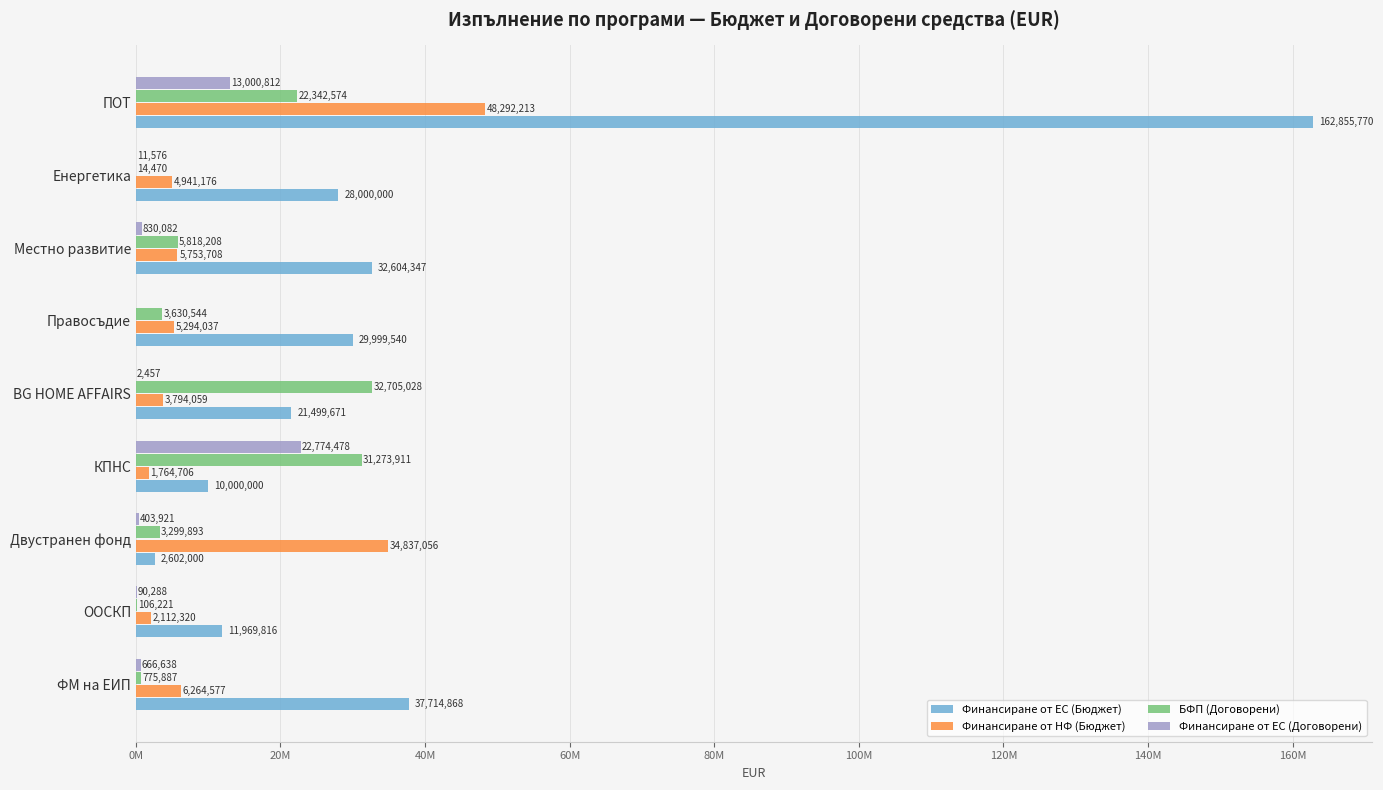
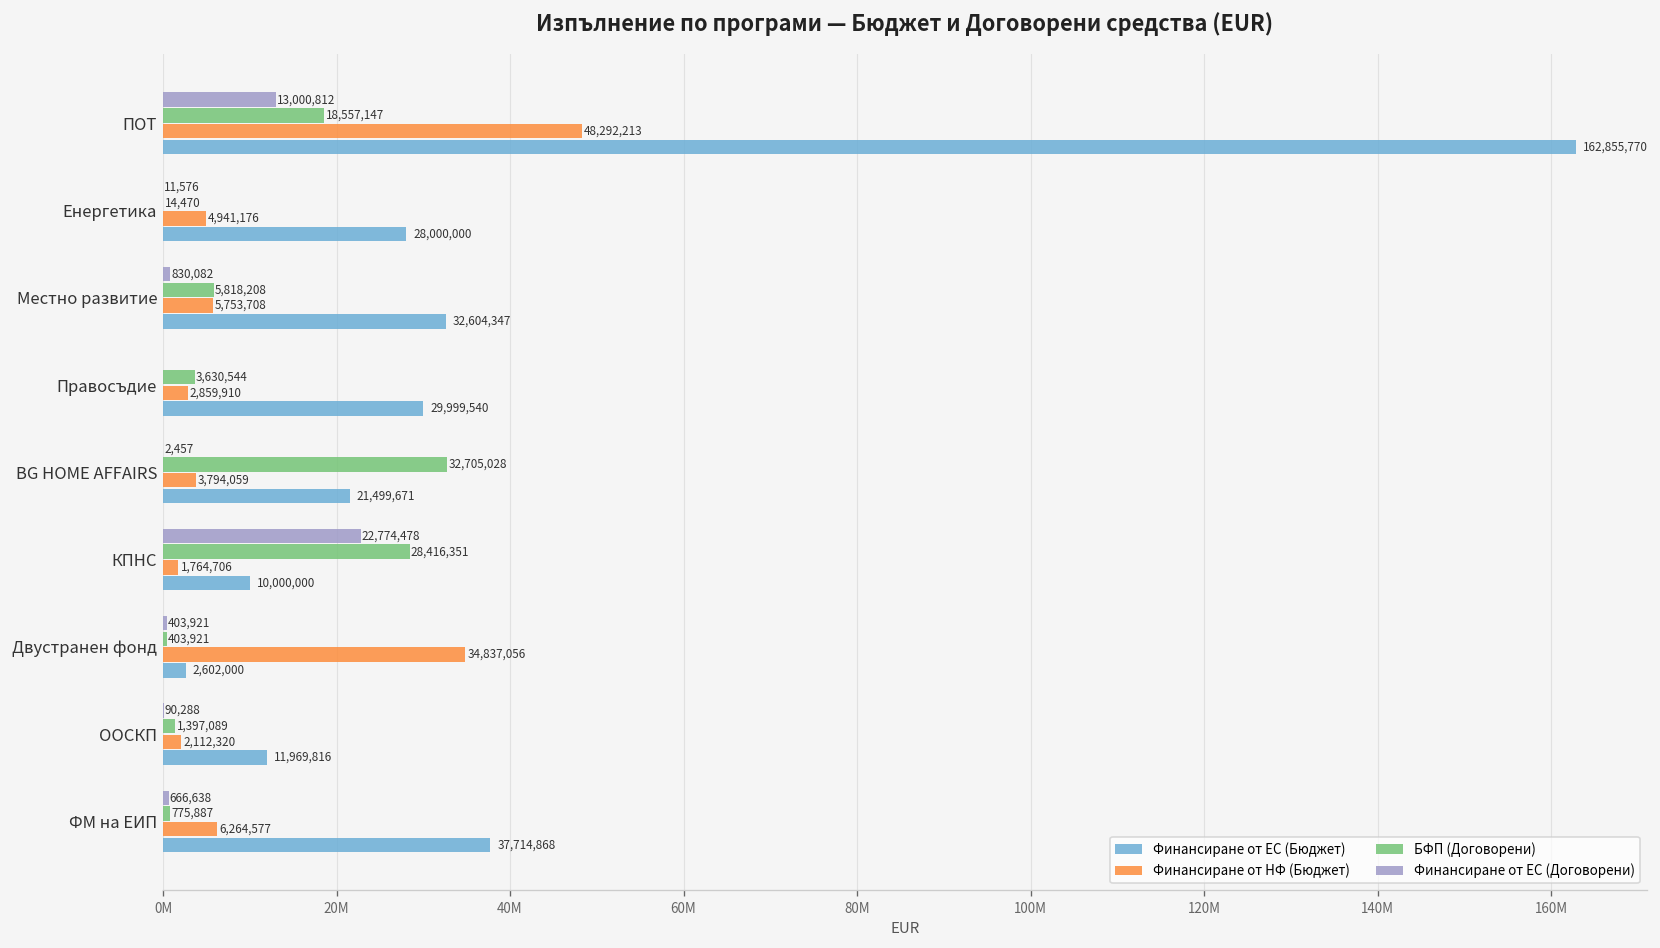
  {
    "Финансиране от НФ (Бюджет)": {
      "ПОТ": "48,292,213",
      "Енергетика": "4,941,176",
      "Местно развитие": "5,753,708",
-     "Правосъдие": "5,294,037",
+     "Правосъдие": "2,859,910",
      "BG HOME AFFAIRS": "3,794,059",
      "КПНС": "1,764,706",
      "Двустранен фонд": "34,837,056",
      "ООСКП": "2,112,320",
      "ФМ на ЕИП": "6,264,577"
    },
    "БФП (Договорени)": {
-     "ПОТ": "22,342,574",
+     "ПОТ": "18,557,147",
      "Енергетика": "14,470",
      "Местно развитие": "5,818,208",
      "Правосъдие": "3,630,544",
      "BG HOME AFFAIRS": "32,705,028",
-     "КПНС": "31,273,911",
-     "Двустранен фонд": "3,299,893",
-     "ООСКП": "106,221",
+     "КПНС": "28,416,351",
+     "Двустранен фонд": "403,921",
+     "ООСКП": "1,397,089",
      "ФМ на ЕИП": "775,887"
    }
  }
